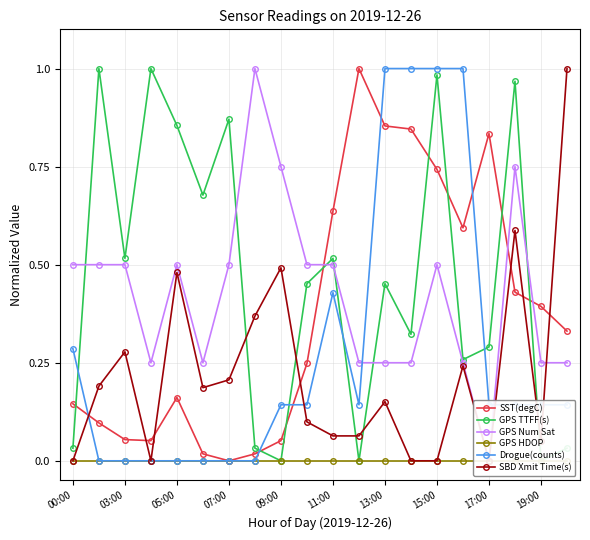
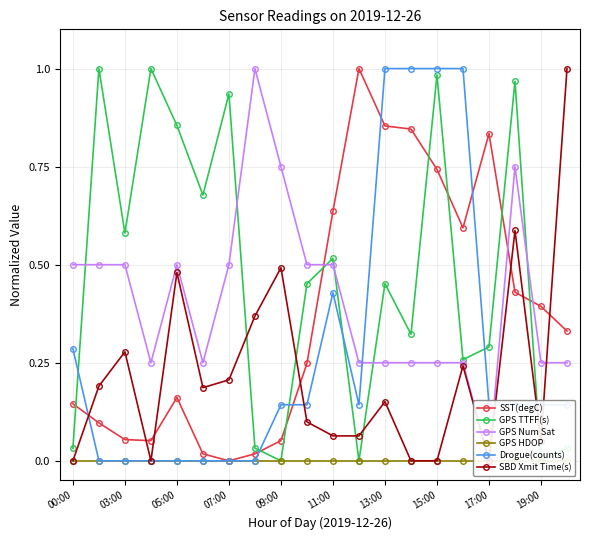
  {
    "SST(degC)": {
      "00:00": 0.15,
      "03:00": 0.05,
      "05:00": 0.16,
      "09:00": 0.05,
      "11:00": 0.64,
      "13:00": 0.85,
      "15:00": 0.74,
      "17:00": 0.83,
      "19:00": 0.39
    },
    "GPS TTFF(s)": {
      "00:00": 0.03,
-     "03:00": 0.52,
+     "03:00": 0.58,
      "05:00": 0.85,
-     "07:00": 0.87,
+     "07:00": 0.94,
      "11:00": 0.52,
      "13:00": 0.45,
      "15:00": 0.98,
      "17:00": 0.29
    },
    "GPS Num Sat": {
      "00:00": 0.50,
      "03:00": 0.50,
      "05:00": 0.50,
      "07:00": 0.50,
      "09:00": 0.75,
      "11:00": 0.50,
      "13:00": 0.25,
-     "15:00": 0.50,
+     "15:00": 0.25,
      "19:00": 0.25
    },
    "GPS HDOP": {
      "11:00": 0.00,
      "13:00": 0.00
    },
    "Drogue(counts)": {
      "00:00": 0.29,
      "09:00": 0.14,
      "11:00": 0.43,
      "13:00": 1.00,
      "15:00": 1.00
    },
    "SBD Xmit Time(s)": {
      "03:00": 0.28,
      "05:00": 0.48,
      "07:00": 0.21,
      "09:00": 0.49,
      "11:00": 0.06,
      "13:00": 0.15
    }
  }
